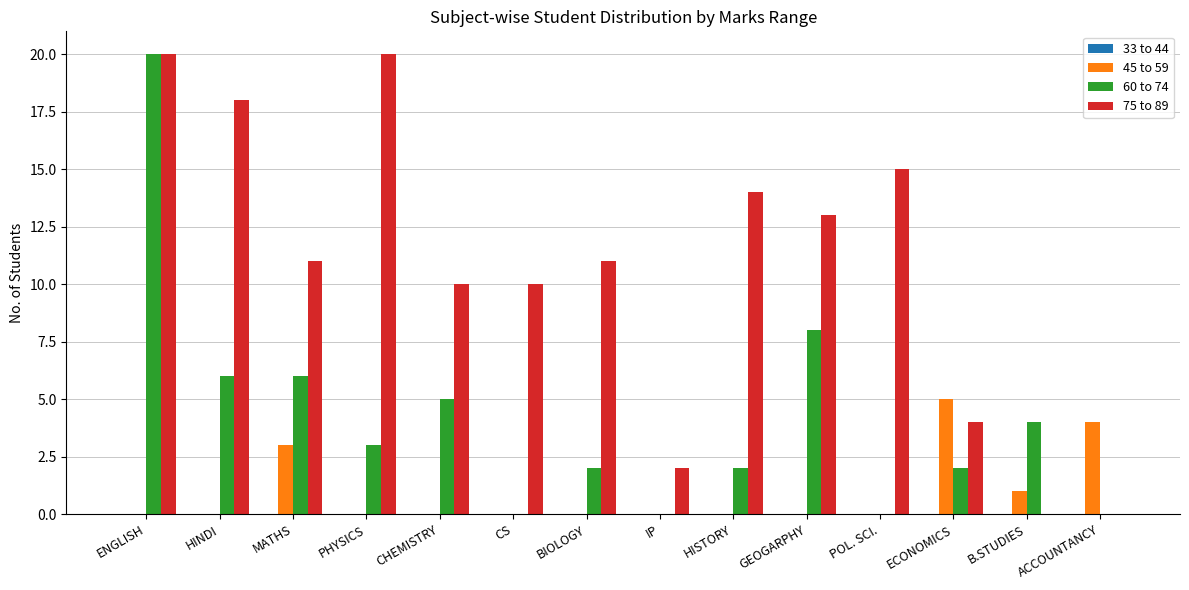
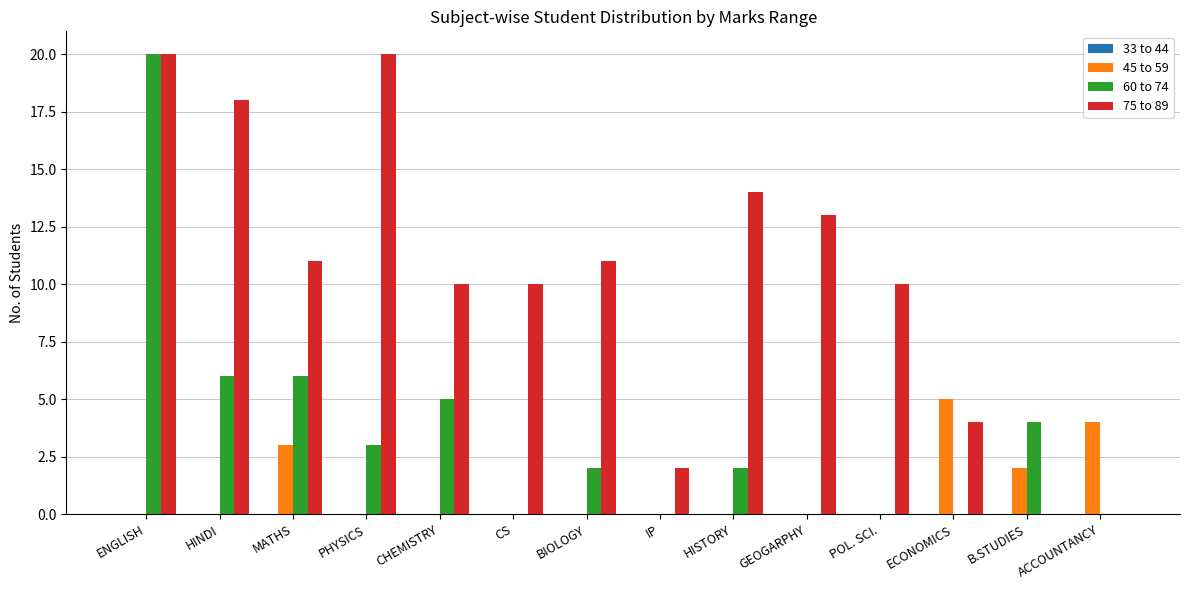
  {
    "33 to 44": {
      "ENGLISH": 0,
      "HINDI": 0,
      "MATHS": 0,
      "PHYSICS": 0,
      "CHEMISTRY": 0,
      "CS": 0,
      "BIOLOGY": 0,
      "IP": 0,
      "HISTORY": 0,
      "GEOGARPHY": 0,
      "POL. SCI.": 0,
      "ECONOMICS": 0,
      "B.STUDIES": 0,
      "ACCOUNTANCY": 0
    },
    "45 to 59": {
      "ENGLISH": 0,
      "HINDI": 0,
      "MATHS": 3,
      "PHYSICS": 0,
      "CHEMISTRY": 0,
      "CS": 0,
      "BIOLOGY": 0,
      "IP": 0,
      "HISTORY": 0,
      "GEOGARPHY": 0,
      "POL. SCI.": 0,
      "ECONOMICS": 5,
-     "B.STUDIES": 1,
+     "B.STUDIES": 2,
      "ACCOUNTANCY": 4
    },
    "60 to 74": {
      "ENGLISH": 20,
      "HINDI": 6,
      "MATHS": 6,
      "PHYSICS": 3,
      "CHEMISTRY": 5,
      "CS": 0,
      "BIOLOGY": 2,
      "IP": 0,
      "HISTORY": 2,
-     "GEOGARPHY": 8,
+     "GEOGARPHY": 0,
      "POL. SCI.": 0,
-     "ECONOMICS": 2,
+     "ECONOMICS": 0,
      "B.STUDIES": 4,
      "ACCOUNTANCY": 0
    },
    "75 to 89": {
      "ENGLISH": 20,
      "HINDI": 18,
      "MATHS": 11,
      "PHYSICS": 20,
      "CHEMISTRY": 10,
      "CS": 10,
      "BIOLOGY": 11,
      "IP": 2,
      "HISTORY": 14,
      "GEOGARPHY": 13,
-     "POL. SCI.": 15,
+     "POL. SCI.": 10,
      "ECONOMICS": 4,
      "B.STUDIES": 0,
      "ACCOUNTANCY": 0
    }
  }
